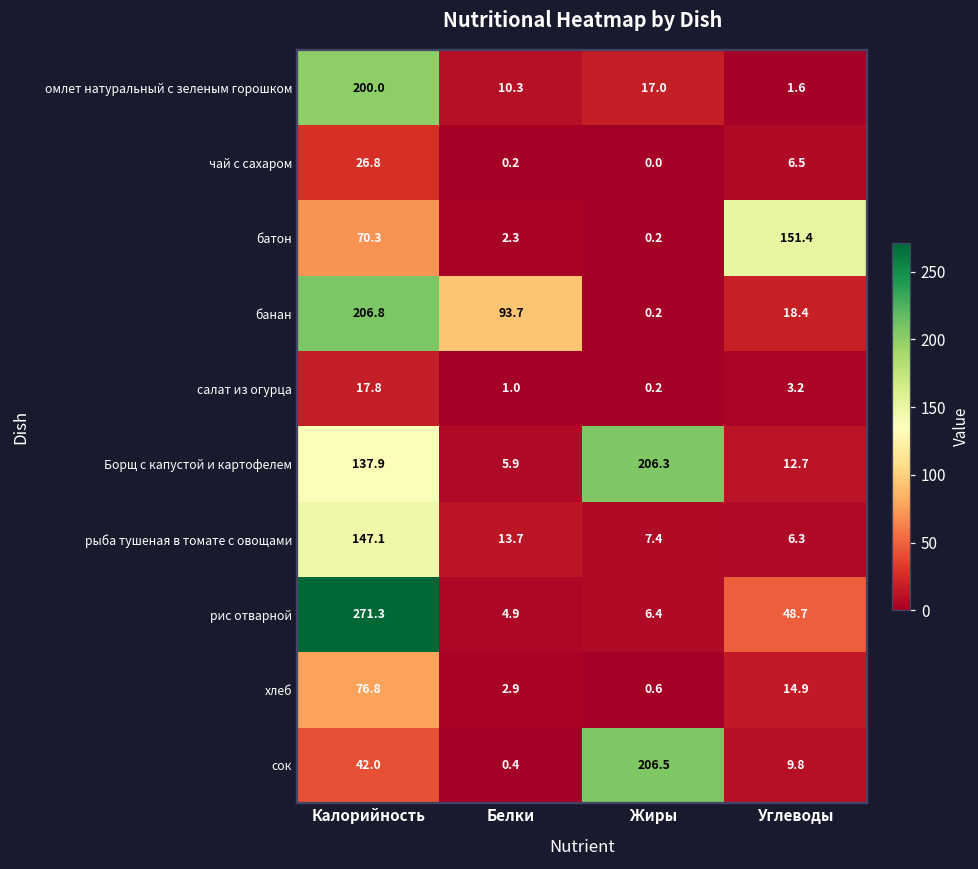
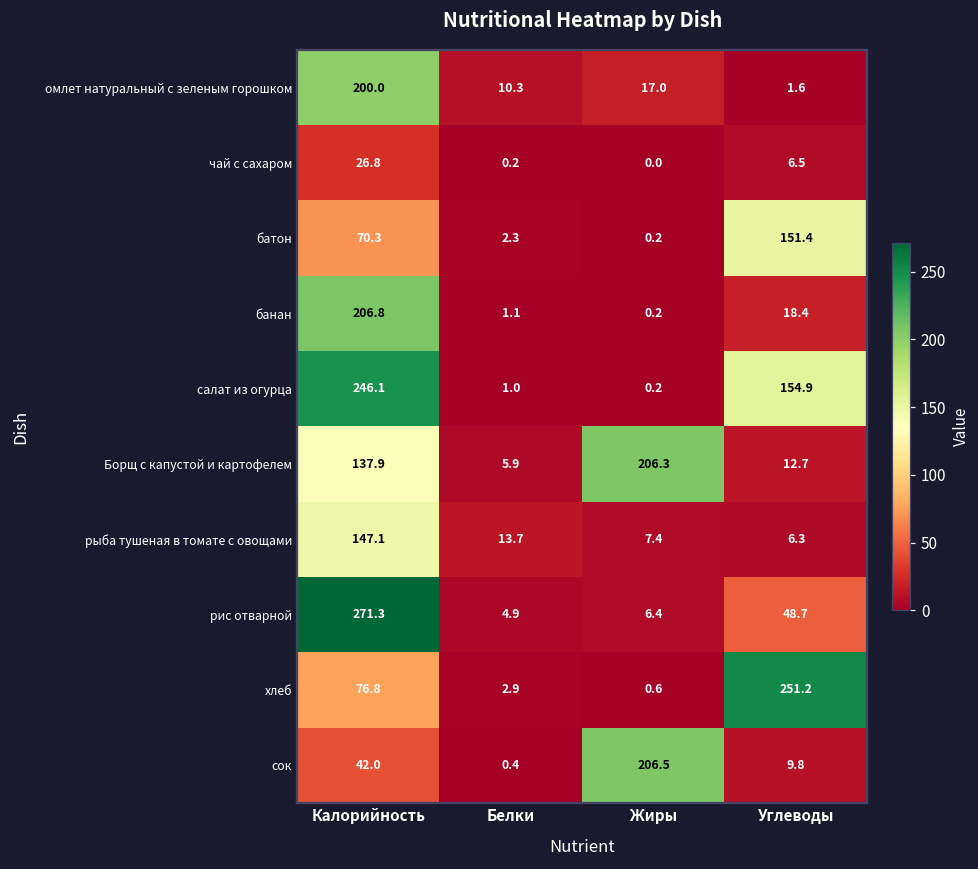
  {
    "омлет натуральный с зеленым горошком": {
      "Калорийность": 200.0,
      "Белки": 10.3,
      "Жиры": 17.0,
      "Углеводы": 1.6
    },
    "чай с сахаром": {
      "Калорийность": 26.8,
      "Белки": 0.2,
      "Жиры": 0.0,
      "Углеводы": 6.5
    },
    "батон": {
      "Калорийность": 70.3,
      "Белки": 2.3,
      "Жиры": 0.2,
      "Углеводы": 151.4
    },
    "банан": {
      "Калорийность": 206.8,
-     "Белки": 93.7,
+     "Белки": 1.1,
      "Жиры": 0.2,
      "Углеводы": 18.4
    },
    "салат из огурца": {
-     "Калорийность": 17.8,
+     "Калорийность": 246.1,
      "Белки": 1.0,
      "Жиры": 0.2,
-     "Углеводы": 3.2
+     "Углеводы": 154.9
    },
    "Борщ с капустой и картофелем": {
      "Калорийность": 137.9,
      "Белки": 5.9,
      "Жиры": 206.3,
      "Углеводы": 12.7
    },
    "рыба тушеная в томате с овощами": {
      "Калорийность": 147.1,
      "Белки": 13.7,
      "Жиры": 7.4,
      "Углеводы": 6.3
    },
    "рис отварной": {
      "Калорийность": 271.3,
      "Белки": 4.9,
      "Жиры": 6.4,
      "Углеводы": 48.7
    },
    "хлеб": {
      "Калорийность": 76.8,
      "Белки": 2.9,
      "Жиры": 0.6,
-     "Углеводы": 14.9
+     "Углеводы": 251.2
    },
    "сок": {
      "Калорийность": 42.0,
      "Белки": 0.4,
      "Жиры": 206.5,
      "Углеводы": 9.8
    }
  }
